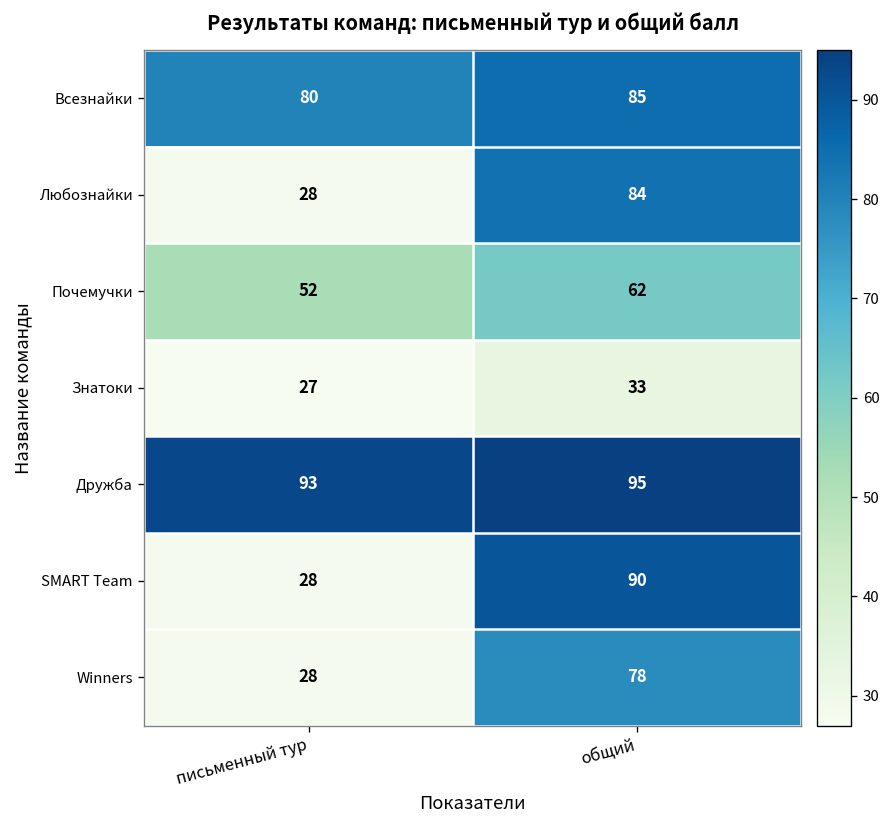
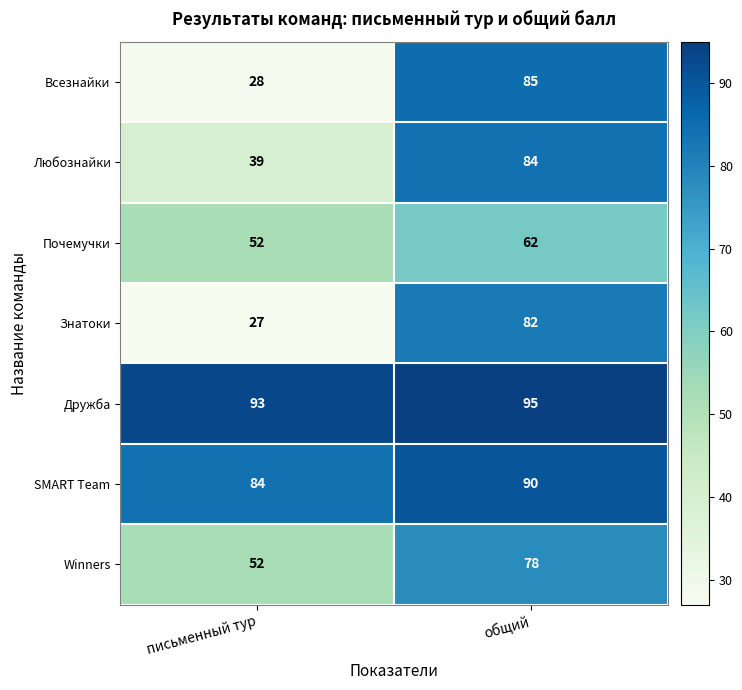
  {
    "Всезнайки": {
-     "письменный тур": 80,
+     "письменный тур": 28,
      "общий": 85
    },
    "Любознайки": {
-     "письменный тур": 28,
+     "письменный тур": 39,
      "общий": 84
    },
    "Почемучки": {
      "письменный тур": 52,
      "общий": 62
    },
    "Знатоки": {
      "письменный тур": 27,
-     "общий": 33
+     "общий": 82
    },
    "Дружба": {
      "письменный тур": 93,
      "общий": 95
    },
    "SMART Team": {
-     "письменный тур": 28,
+     "письменный тур": 84,
      "общий": 90
    },
    "Winners": {
-     "письменный тур": 28,
+     "письменный тур": 52,
      "общий": 78
    }
  }
